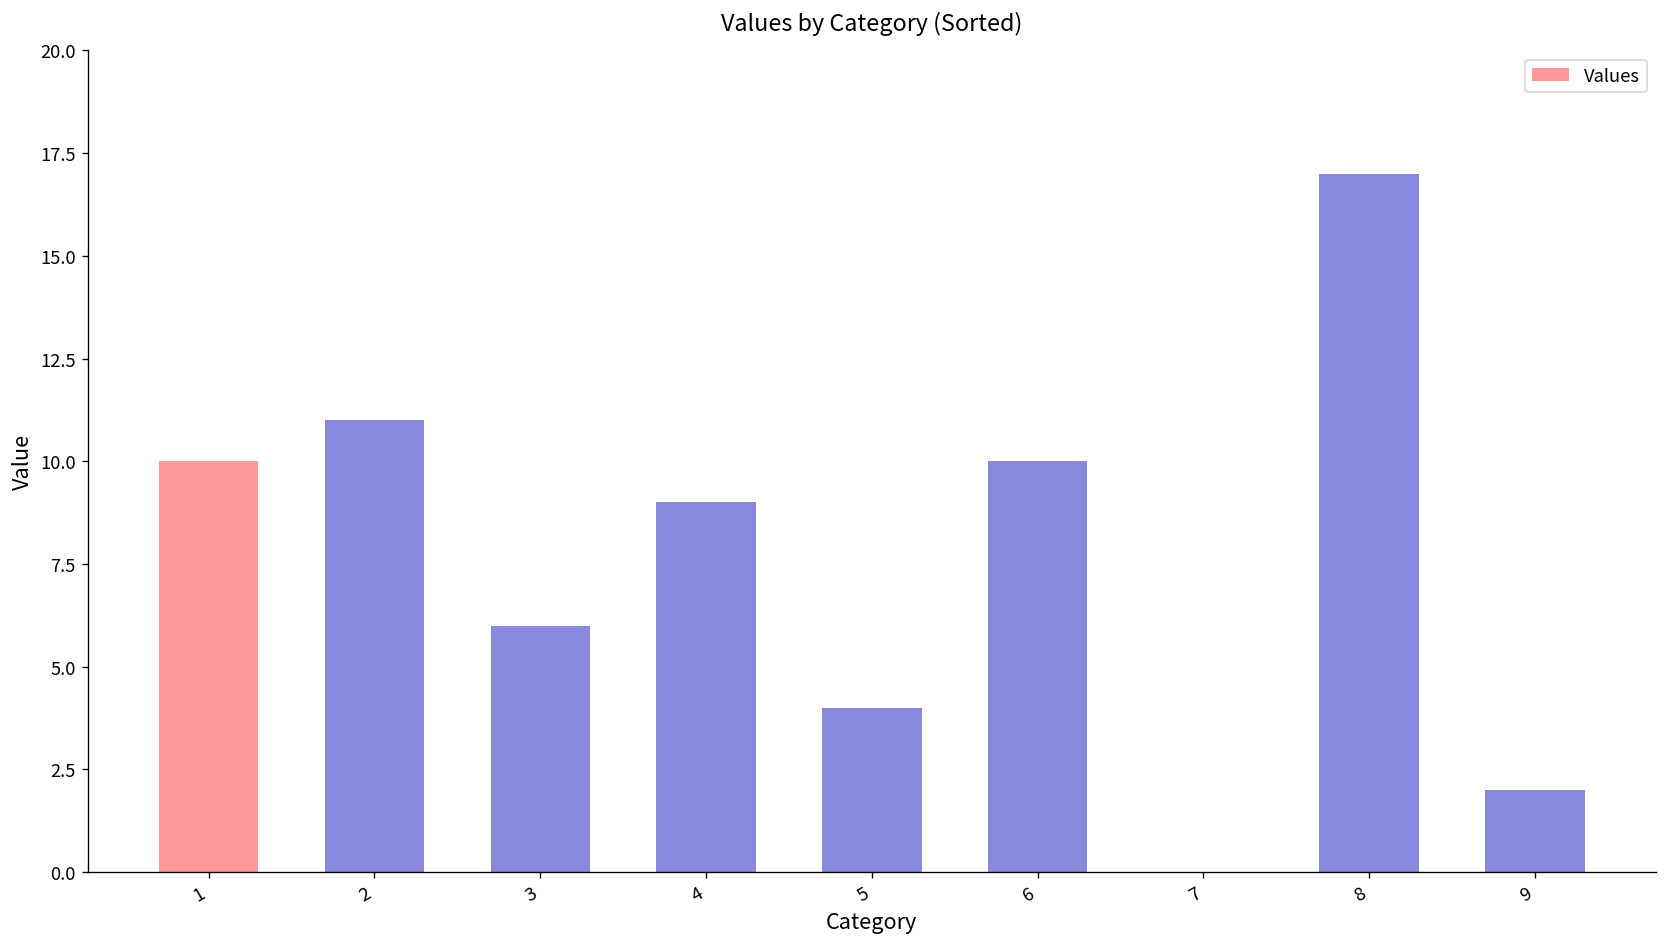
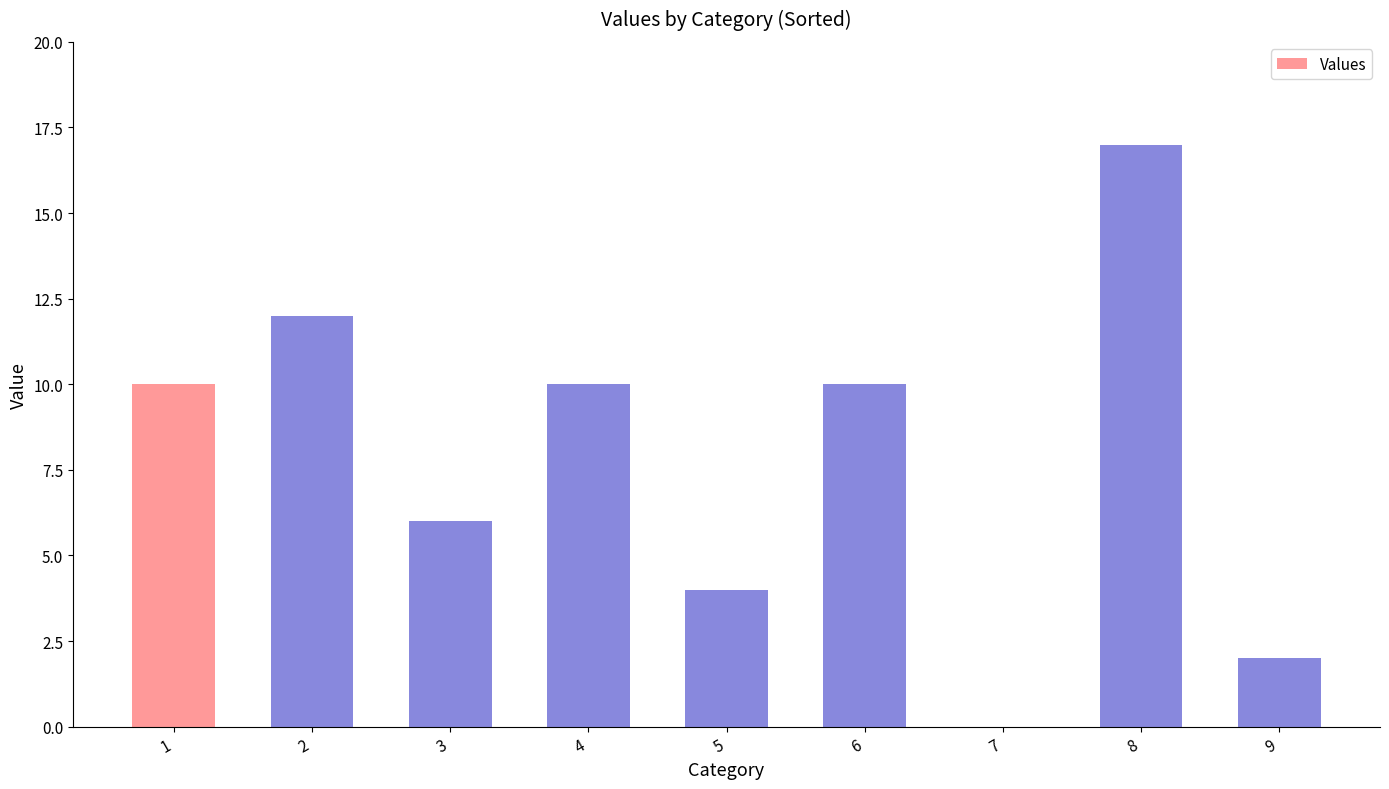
  {
    "1": 10,
-   "2": 11,
+   "2": 12,
    "3": 6,
-   "4": 9,
+   "4": 10,
    "5": 4,
    "6": 10,
    "7": 0,
    "8": 17,
    "9": 2
  }
